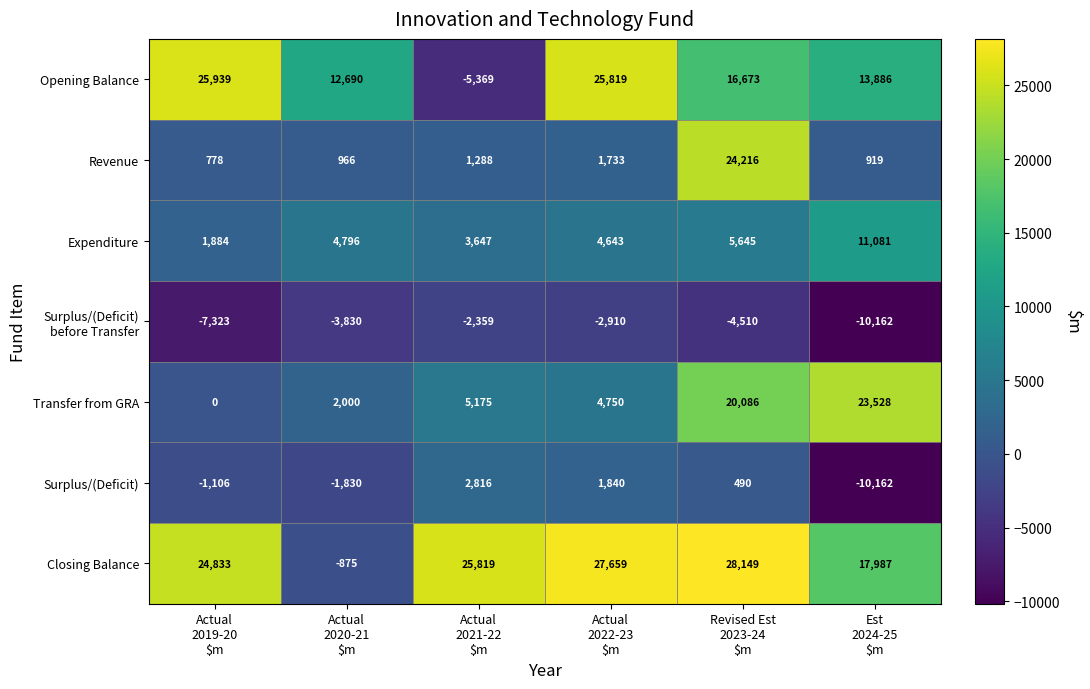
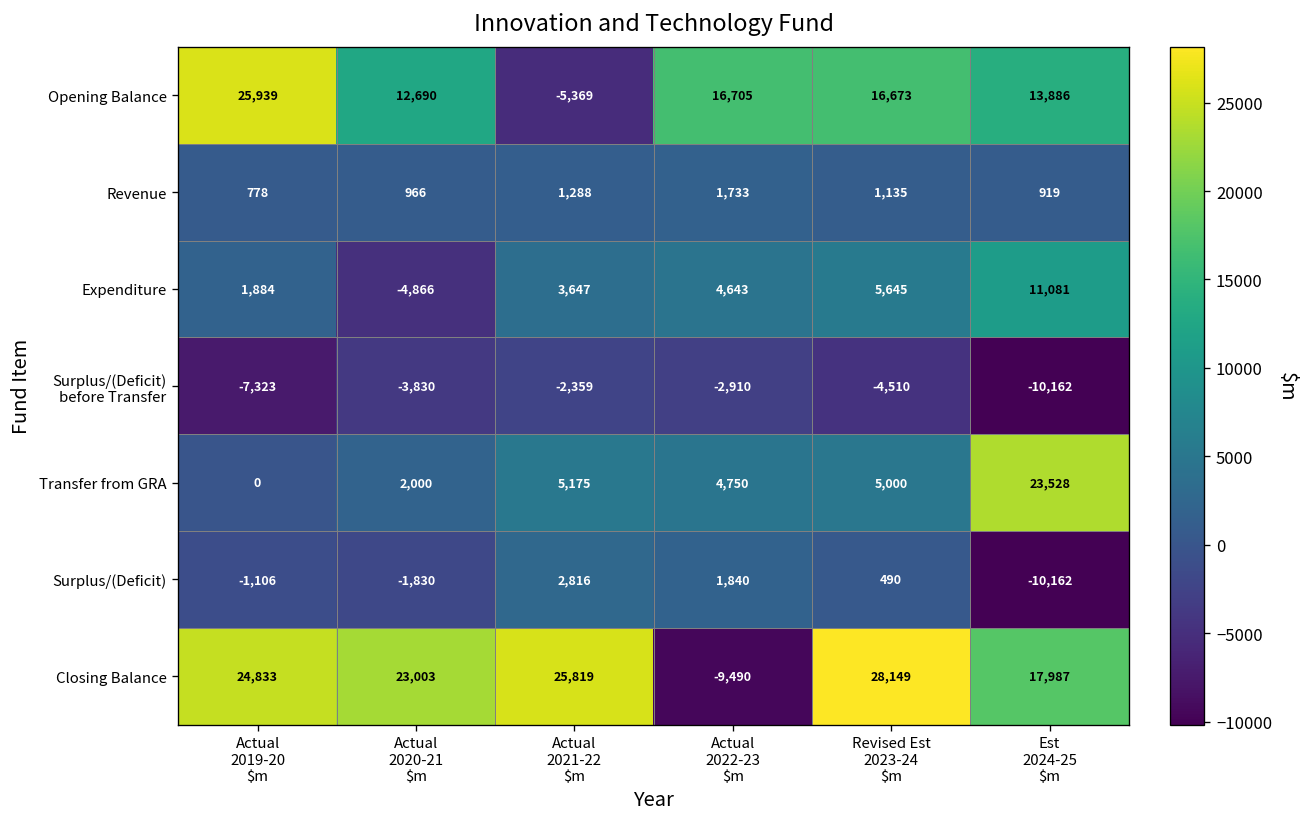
  {
    "Opening Balance": {
      "Actual 2019-20 $m": "25,939",
      "Actual 2020-21 $m": "12,690",
      "Actual 2021-22 $m": "-5,369",
-     "Actual 2022-23 $m": "25,819",
+     "Actual 2022-23 $m": "16,705",
      "Revised Est 2023-24 $m": "16,673",
      "Est 2024-25 $m": "13,886"
    },
    "Revenue": {
      "Actual 2019-20 $m": "778",
      "Actual 2020-21 $m": "966",
      "Actual 2021-22 $m": "1,288",
      "Actual 2022-23 $m": "1,733",
-     "Revised Est 2023-24 $m": "24,216",
+     "Revised Est 2023-24 $m": "1,135",
      "Est 2024-25 $m": "919"
    },
    "Expenditure": {
      "Actual 2019-20 $m": "1,884",
-     "Actual 2020-21 $m": "4,796",
+     "Actual 2020-21 $m": "-4,866",
      "Actual 2021-22 $m": "3,647",
      "Actual 2022-23 $m": "4,643",
      "Revised Est 2023-24 $m": "5,645",
      "Est 2024-25 $m": "11,081"
    },
    "Surplus/(Deficit) before Transfer": {
      "Actual 2019-20 $m": "-7,323",
      "Actual 2020-21 $m": "-3,830",
      "Actual 2021-22 $m": "-2,359",
      "Actual 2022-23 $m": "-2,910",
      "Revised Est 2023-24 $m": "-4,510",
      "Est 2024-25 $m": "-10,162"
    },
    "Transfer from GRA": {
      "Actual 2019-20 $m": "0",
      "Actual 2020-21 $m": "2,000",
      "Actual 2021-22 $m": "5,175",
      "Actual 2022-23 $m": "4,750",
-     "Revised Est 2023-24 $m": "20,086",
+     "Revised Est 2023-24 $m": "5,000",
      "Est 2024-25 $m": "23,528"
    },
    "Surplus/(Deficit)": {
      "Actual 2019-20 $m": "-1,106",
      "Actual 2020-21 $m": "-1,830",
      "Actual 2021-22 $m": "2,816",
      "Actual 2022-23 $m": "1,840",
      "Revised Est 2023-24 $m": "490",
      "Est 2024-25 $m": "-10,162"
    },
    "Closing Balance": {
      "Actual 2019-20 $m": "24,833",
-     "Actual 2020-21 $m": "-875",
+     "Actual 2020-21 $m": "23,003",
      "Actual 2021-22 $m": "25,819",
-     "Actual 2022-23 $m": "27,659",
+     "Actual 2022-23 $m": "-9,490",
      "Revised Est 2023-24 $m": "28,149",
      "Est 2024-25 $m": "17,987"
    }
  }
